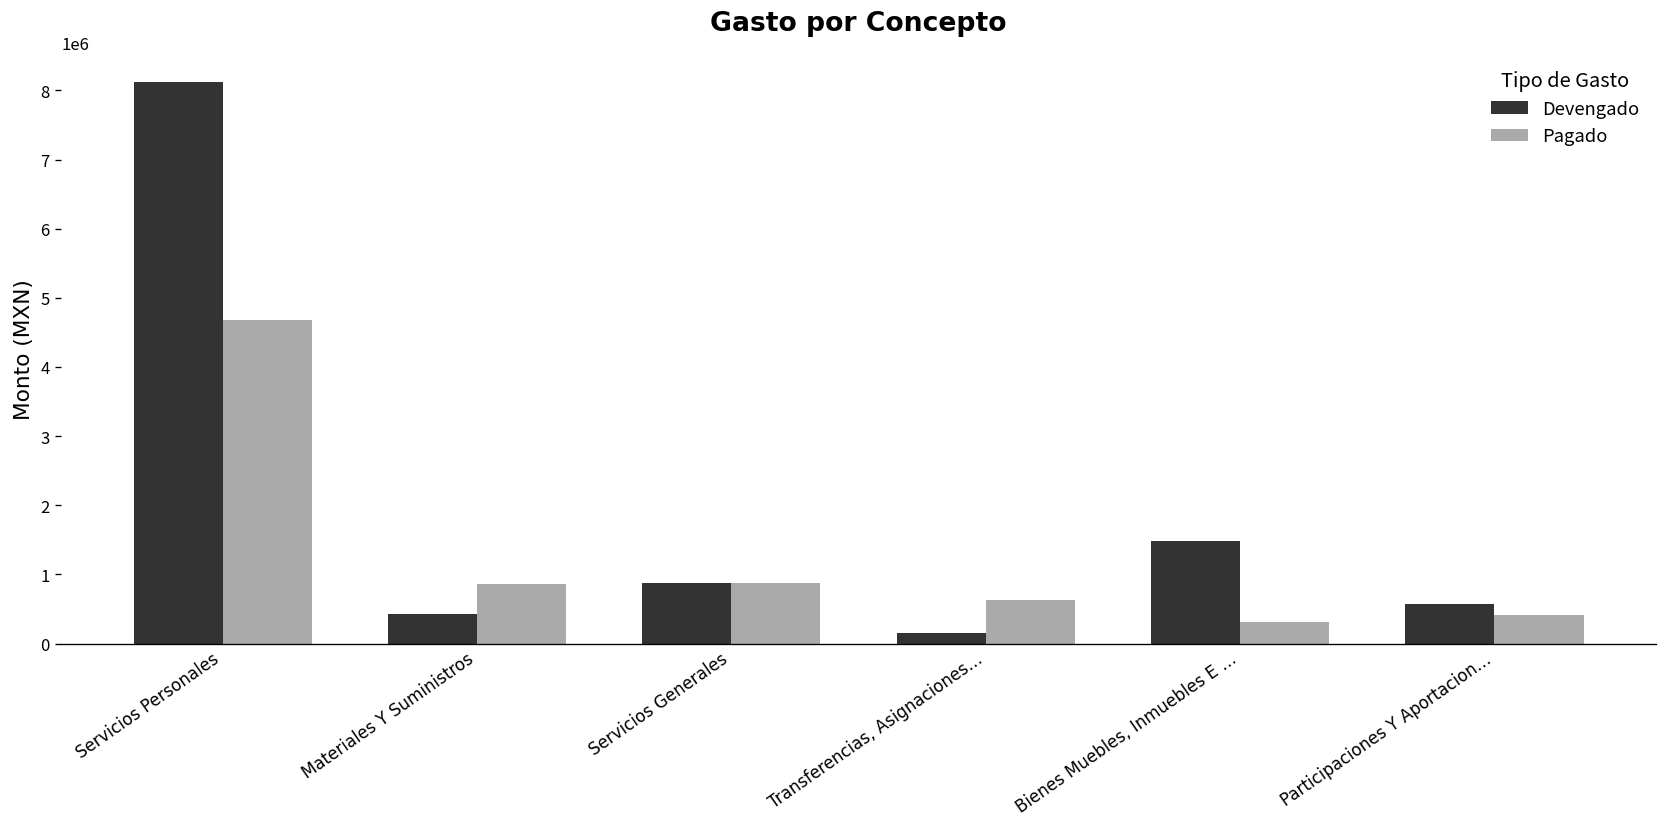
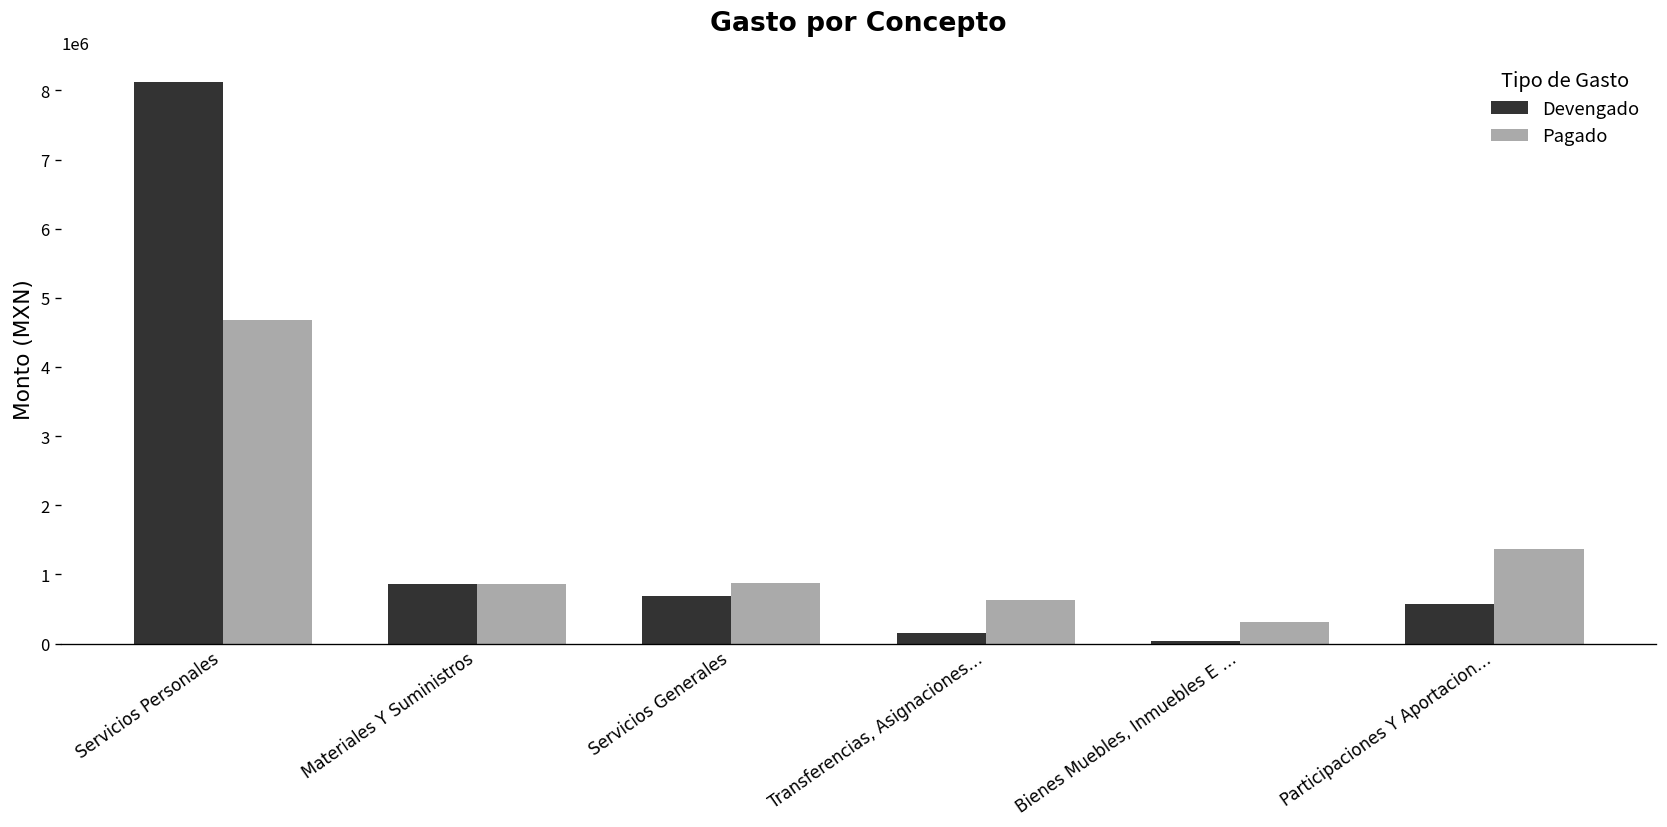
  {
    "Devengado": {
      "Servicios Personales": 8100000,
-     "Materiales Y Suministros": 400000,
-     "Servicios Generales": 900000,
+     "Materiales Y Suministros": 900000,
+     "Servicios Generales": 700000,
      "Transferencias, Asignaciones…": 100000,
-     "Bienes Muebles, Inmuebles E …": 1500000,
+     "Bienes Muebles, Inmuebles E …": 0,
      "Participaciones Y Aportacion…": 600000
    },
    "Pagado": {
      "Servicios Personales": 4700000,
      "Materiales Y Suministros": 900000,
      "Servicios Generales": 900000,
      "Transferencias, Asignaciones…": 600000,
      "Bienes Muebles, Inmuebles E …": 300000,
-     "Participaciones Y Aportacion…": 400000
+     "Participaciones Y Aportacion…": 1400000
    }
  }
